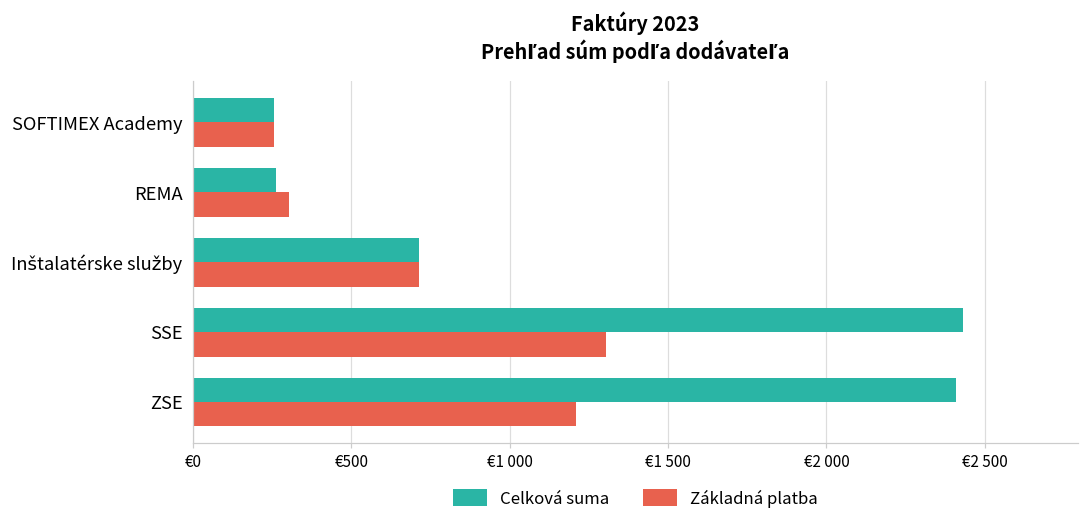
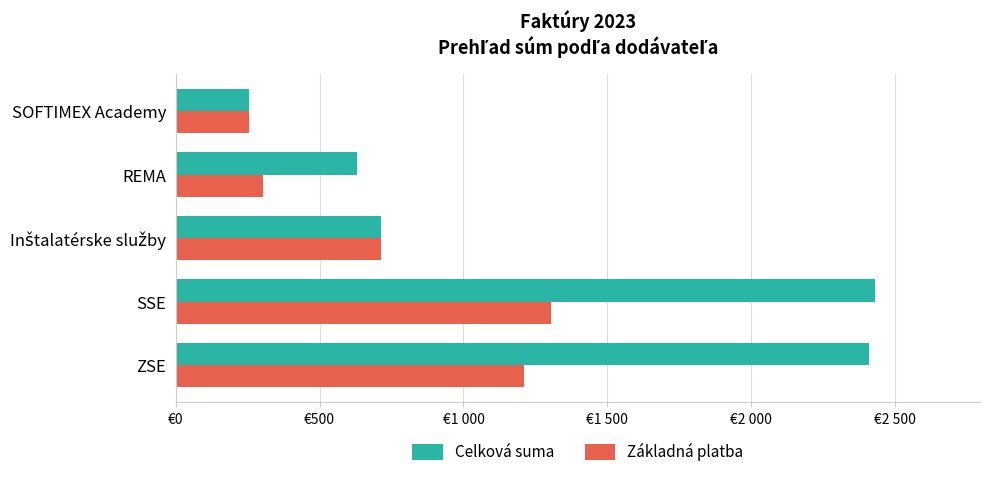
  {
    "Celková suma": {
      "SOFTIMEX Academy": "€260",
-     "REMA": "€260",
+     "REMA": "€630",
      "Inštalatérske služby": "€710",
      "SSE": "€2430",
      "ZSE": "€2410"
    },
    "Základná platba": {
      "SOFTIMEX Academy": "€260",
      "REMA": "€300",
      "Inštalatérske služby": "€710",
      "SSE": "€1300",
      "ZSE": "€1210"
    }
  }
